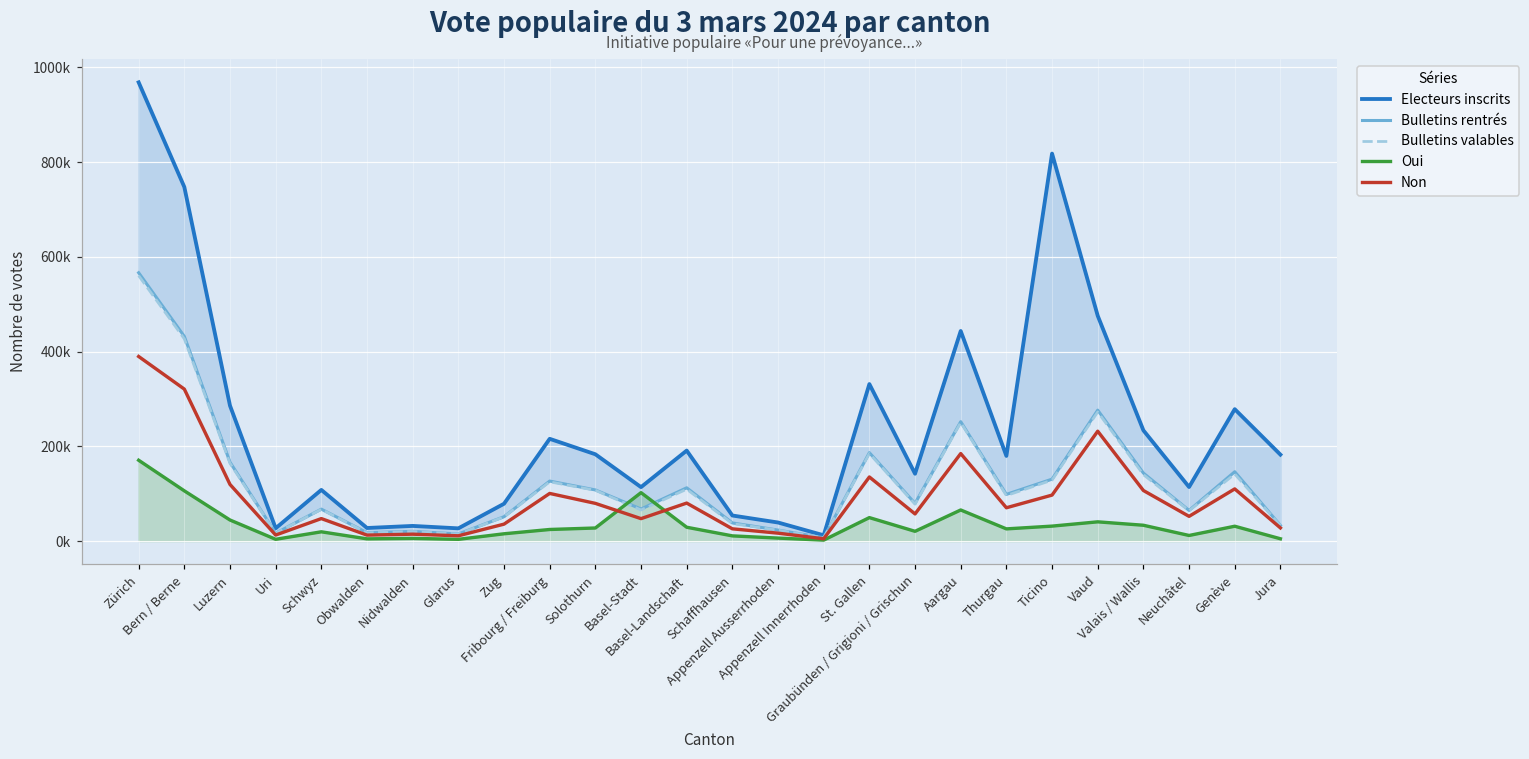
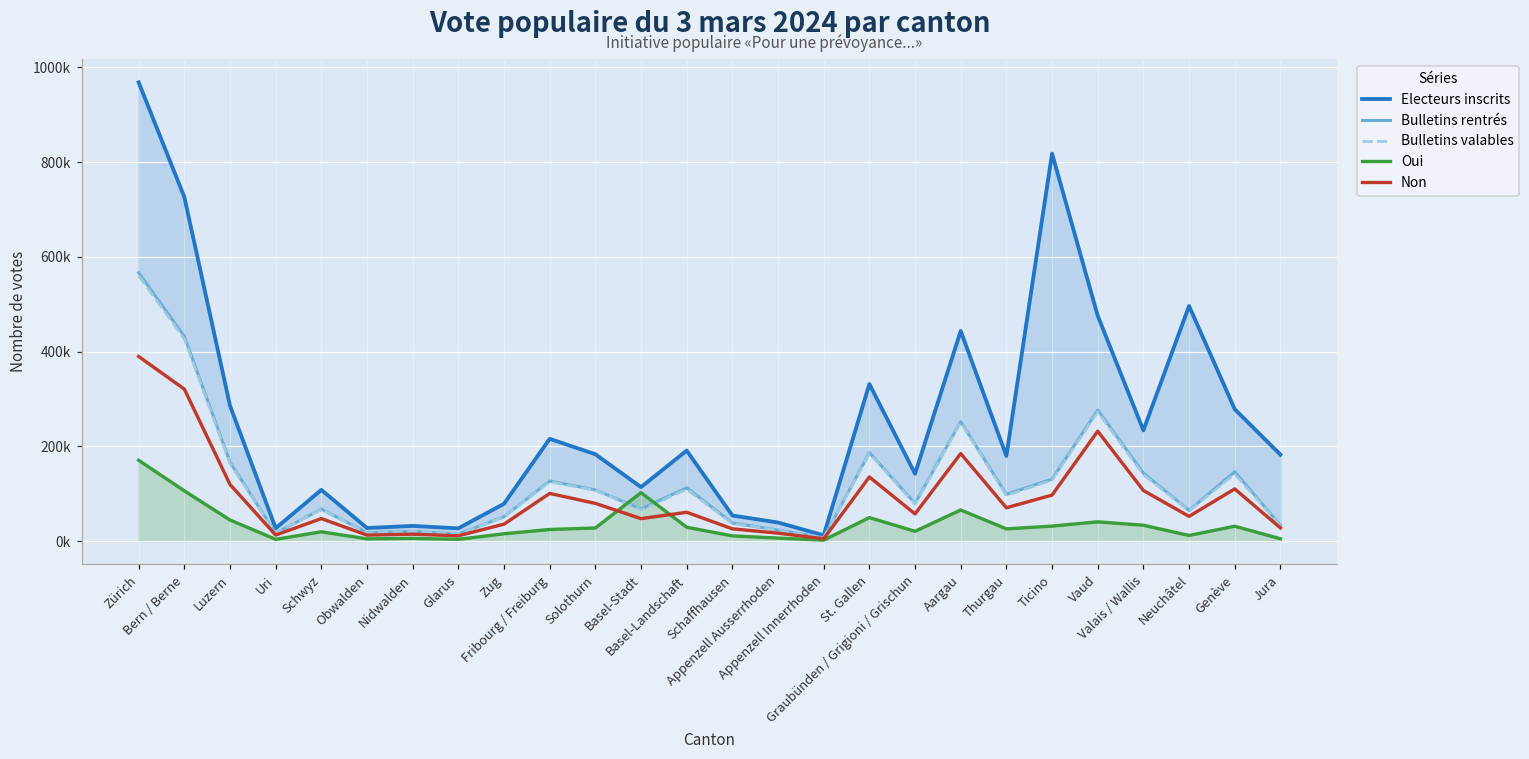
  {
    "Electeurs inscrits": {
      "Zürich": 970000,
-     "Bern / Berne": 750000,
+     "Bern / Berne": 730000,
      "Luzern": 290000,
      "Uri": 30000,
      "Schwyz": 110000,
      "Obwalden": 30000,
      "Nidwalden": 30000,
      "Glarus": 30000,
      "Zug": 80000,
      "Fribourg / Freiburg": 220000,
      "Solothurn": 180000,
      "Basel-Stadt": 110000,
      "Basel-Landschaft": 190000,
      "Schaffhausen": 50000,
      "Appenzell Ausserrhoden": 40000,
      "St. Gallen": 330000,
      "Graubünden / Grigioni / Grischun": 140000,
      "Aargau": 440000,
      "Thurgau": 180000,
      "Ticino": 820000,
      "Vaud": 480000,
      "Valais / Wallis": 230000,
-     "Neuchâtel": 110000,
+     "Neuchâtel": 500000,
      "Genève": 280000,
      "Jura": 180000
    },
    "Bulletins rentrés": {
      "Zürich": 570000
    },
    "Bulletins valables": {
      "Zürich": 560000
    },
    "Oui": {
      "Zürich": 170000,
      "Bern / Berne": 110000,
      "Luzern": 40000,
      "Uri": 0,
      "Schwyz": 20000,
      "Obwalden": 0,
      "Nidwalden": 10000,
      "Glarus": 0,
      "Zug": 20000,
      "Fribourg / Freiburg": 20000,
      "Solothurn": 30000,
      "Basel-Stadt": 100000,
      "Basel-Landschaft": 30000,
      "Schaffhausen": 10000,
      "Appenzell Ausserrhoden": 10000,
      "St. Gallen": 50000,
      "Graubünden / Grigioni / Grischun": 20000,
      "Aargau": 70000,
      "Thurgau": 30000,
      "Ticino": 30000,
      "Vaud": 40000,
      "Valais / Wallis": 30000,
      "Neuchâtel": 10000,
      "Genève": 30000,
      "Jura": 0
    },
    "Non": {
      "Zürich": 390000,
      "Bern / Berne": 320000,
      "Luzern": 120000,
      "Schwyz": 50000,
      "Zug": 40000,
      "Fribourg / Freiburg": 100000,
      "Solothurn": 80000,
      "Basel-Stadt": 50000,
-     "Basel-Landschaft": 80000,
+     "Basel-Landschaft": 60000,
      "Schaffhausen": 30000,
      "Appenzell Ausserrhoden": 20000,
      "St. Gallen": 140000,
      "Graubünden / Grigioni / Grischun": 60000,
      "Aargau": 180000,
      "Thurgau": 70000,
      "Ticino": 100000,
      "Vaud": 230000,
      "Valais / Wallis": 110000,
      "Neuchâtel": 50000,
      "Genève": 110000
    }
  }
